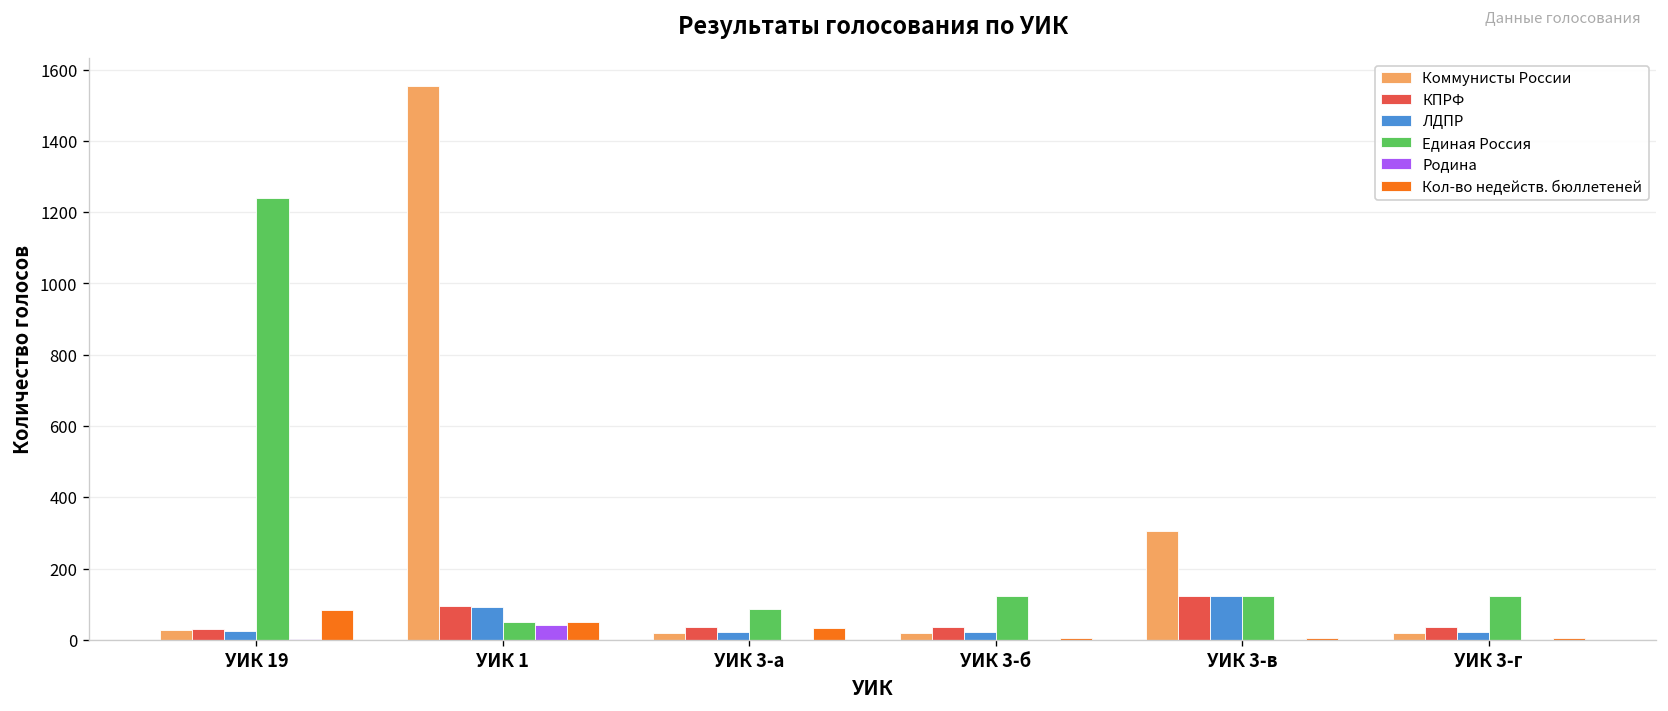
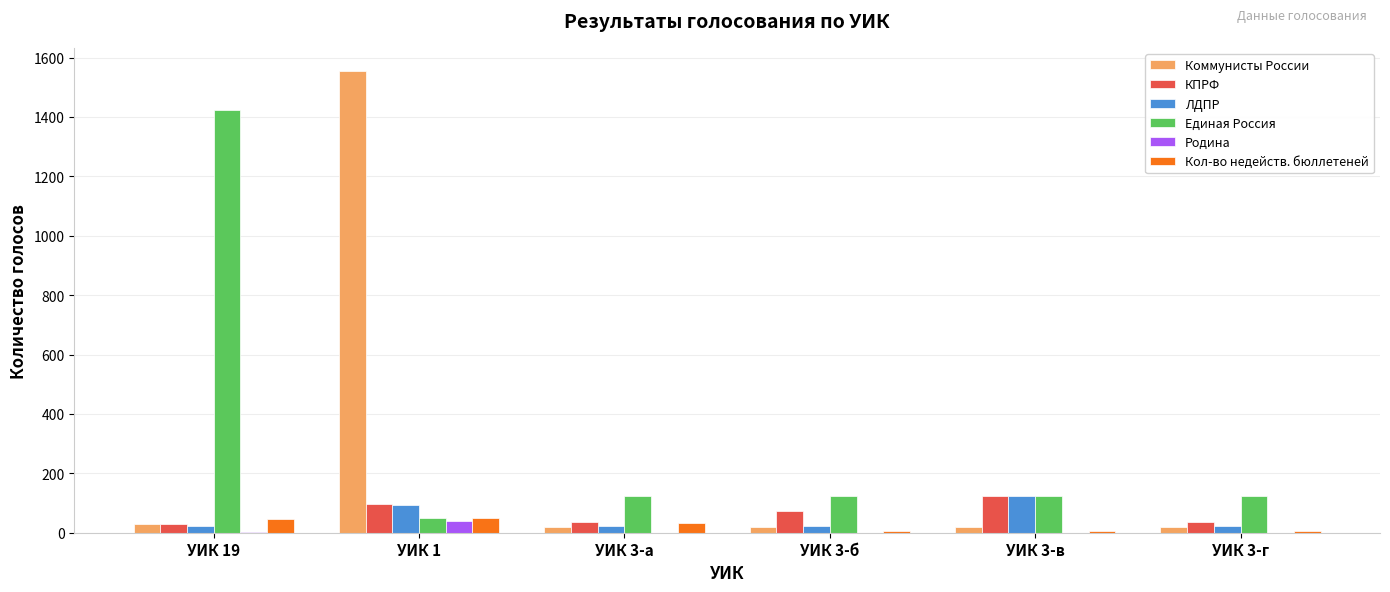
  {
    "Коммунисты России": {
      "УИК 19": 30,
      "УИК 1": 1560,
      "УИК 3-а": 20,
      "УИК 3-б": 20,
-     "УИК 3-в": 310,
+     "УИК 3-в": 20,
      "УИК 3-г": 20
    },
    "КПРФ": {
      "УИК 19": 30,
      "УИК 1": 100,
      "УИК 3-а": 40,
-     "УИК 3-б": 40,
+     "УИК 3-б": 70,
      "УИК 3-в": 120,
      "УИК 3-г": 40
    },
    "ЛДПР": {
      "УИК 19": 20,
      "УИК 1": 90,
      "УИК 3-а": 20,
      "УИК 3-б": 20,
      "УИК 3-в": 120,
      "УИК 3-г": 20
    },
    "Единая Россия": {
-     "УИК 19": 1240,
+     "УИК 19": 1420,
      "УИК 1": 50,
-     "УИК 3-а": 90,
+     "УИК 3-а": 120,
      "УИК 3-б": 120,
      "УИК 3-в": 120,
      "УИК 3-г": 120
    },
    "Родина": {
      "УИК 1": 40,
      "УИК 3-а": 0,
      "УИК 3-б": 0,
      "УИК 3-в": 0,
      "УИК 3-г": 0
    },
    "Кол-во недейств. бюллетеней": {
-     "УИК 19": 80,
+     "УИК 19": 50,
      "УИК 1": 50,
      "УИК 3-а": 30
    }
  }
